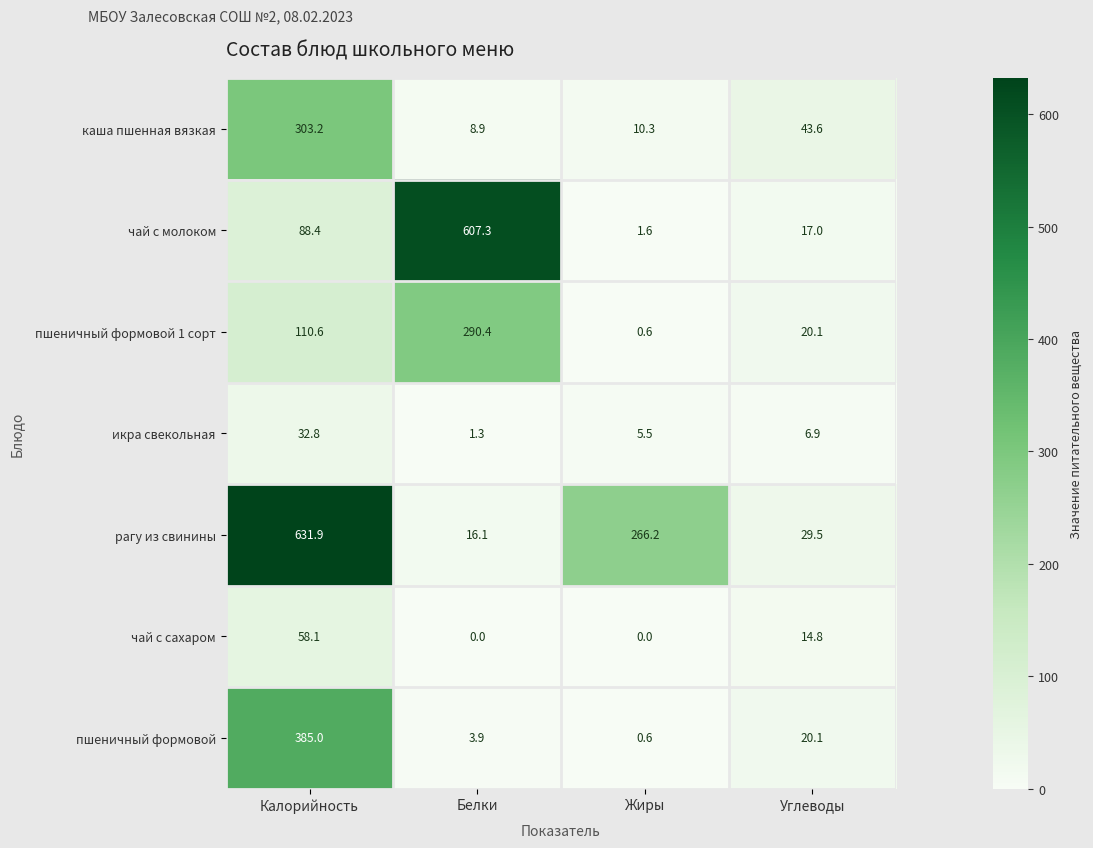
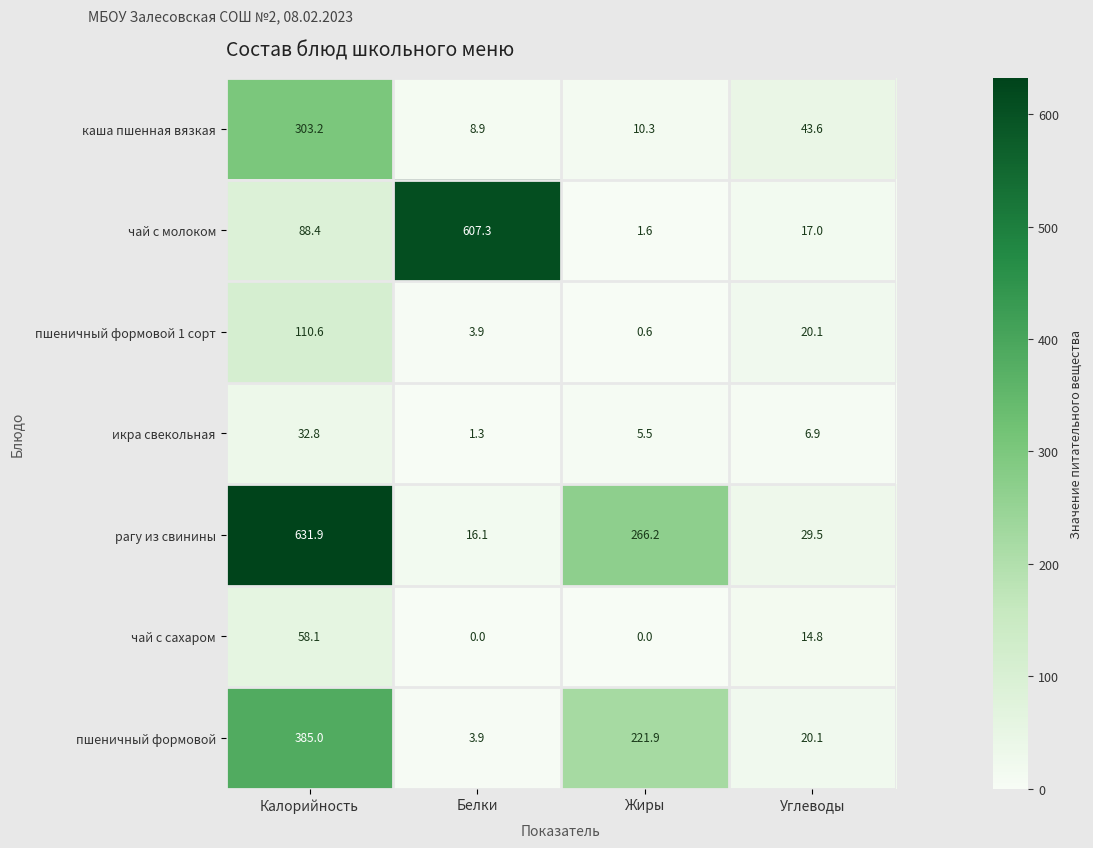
  {
    "каша пшенная вязкая": {
      "Калорийность": 303.2,
      "Белки": 8.9,
      "Жиры": 10.3,
      "Углеводы": 43.6
    },
    "чай с молоком": {
      "Калорийность": 88.4,
      "Белки": 607.3,
      "Жиры": 1.6,
      "Углеводы": 17.0
    },
    "пшеничный формовой 1 сорт": {
      "Калорийность": 110.6,
-     "Белки": 290.4,
+     "Белки": 3.9,
      "Жиры": 0.6,
      "Углеводы": 20.1
    },
    "икра свекольная": {
      "Калорийность": 32.8,
      "Белки": 1.3,
      "Жиры": 5.5,
      "Углеводы": 6.9
    },
    "рагу из свинины": {
      "Калорийность": 631.9,
      "Белки": 16.1,
      "Жиры": 266.2,
      "Углеводы": 29.5
    },
    "чай с сахаром": {
      "Калорийность": 58.1,
      "Белки": 0.0,
      "Жиры": 0.0,
      "Углеводы": 14.8
    },
    "пшеничный формовой": {
      "Калорийность": 385.0,
      "Белки": 3.9,
-     "Жиры": 0.6,
+     "Жиры": 221.9,
      "Углеводы": 20.1
    }
  }
